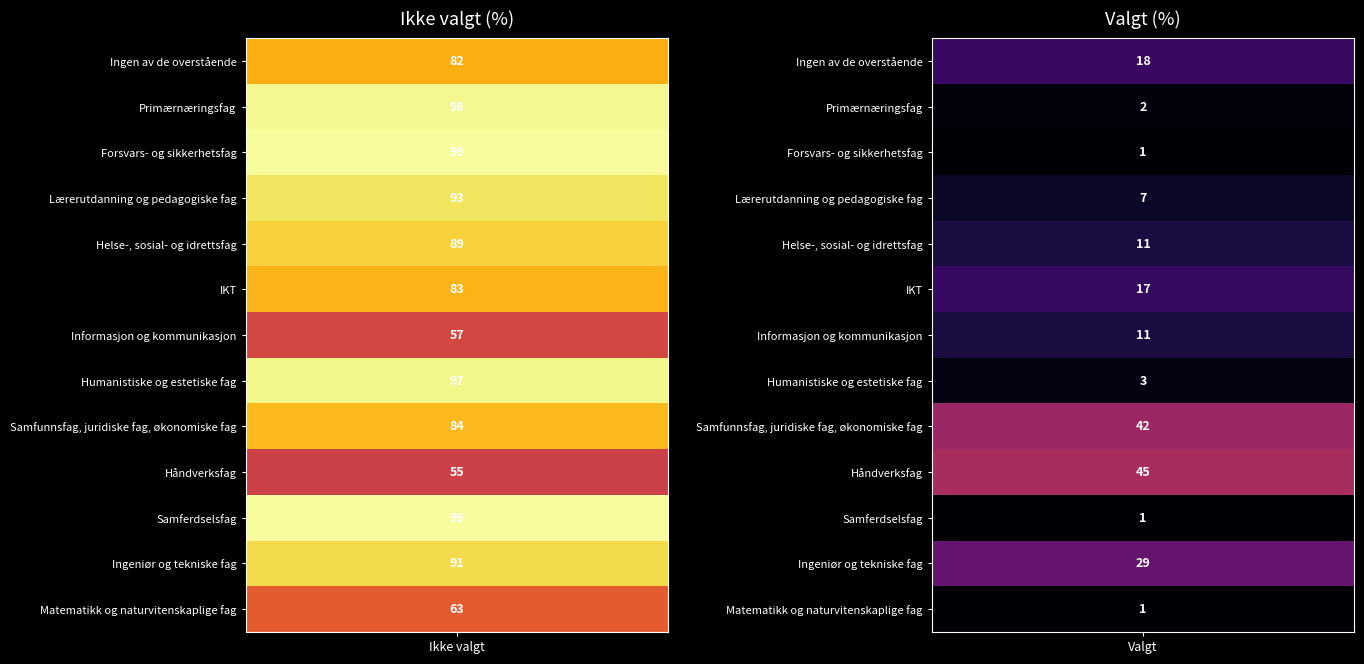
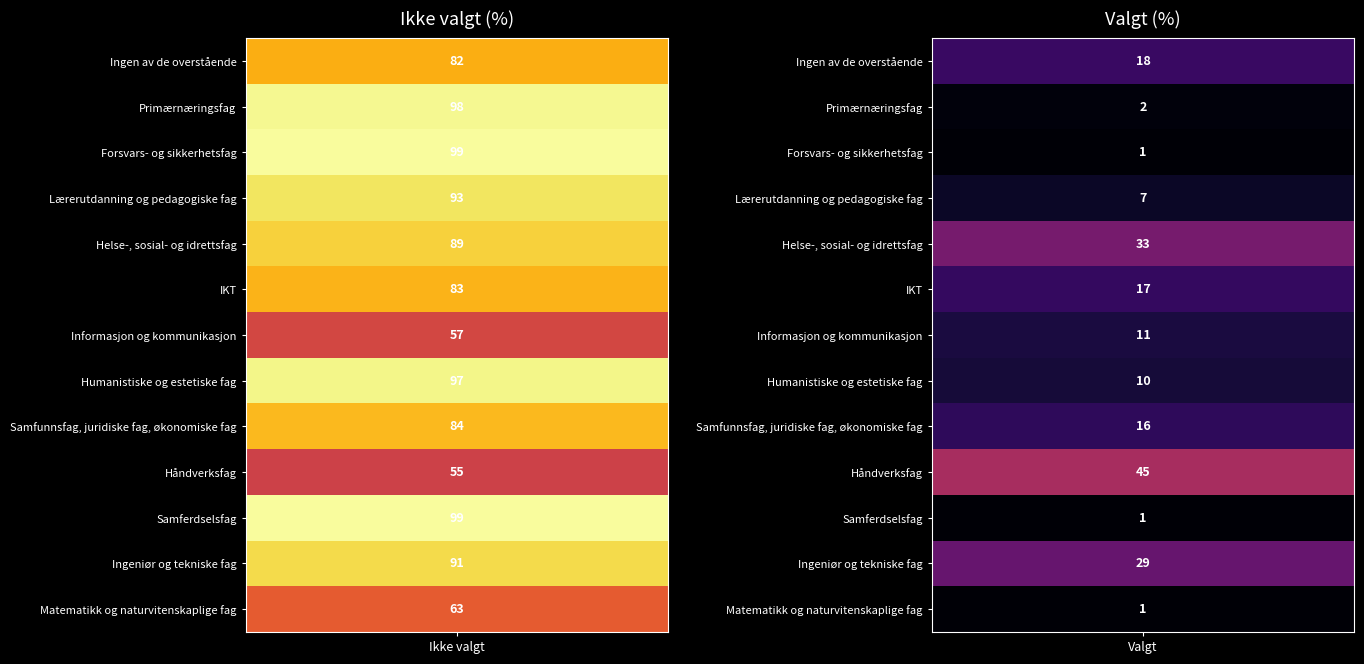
  {
    "Ikke valgt (%)": {
      "Ingen av de overstående": {
        "Ikke valgt": 82
      },
      "Primærnæringsfag": {
        "Ikke valgt": 98
      },
      "Forsvars- og sikkerhetsfag": {
        "Ikke valgt": 99
      },
      "Lærerutdanning og pedagogiske fag": {
        "Ikke valgt": 93
      },
      "Helse-, sosial- og idrettsfag": {
        "Ikke valgt": 89
      },
      "IKT": {
        "Ikke valgt": 83
      },
      "Informasjon og kommunikasjon": {
        "Ikke valgt": 57
      },
      "Humanistiske og estetiske fag": {
        "Ikke valgt": 97
      },
      "Samfunnsfag, juridiske fag, økonomiske fag": {
        "Ikke valgt": 84
      },
      "Håndverksfag": {
        "Ikke valgt": 55
      },
      "Samferdselsfag": {
        "Ikke valgt": 99
      },
      "Ingeniør og tekniske fag": {
        "Ikke valgt": 91
      },
      "Matematikk og naturvitenskaplige fag": {
        "Ikke valgt": 63
      }
    },
    "Valgt (%)": {
      "Ingen av de overstående": {
        "Valgt": 18
      },
      "Primærnæringsfag": {
        "Valgt": 2
      },
      "Forsvars- og sikkerhetsfag": {
        "Valgt": 1
      },
      "Lærerutdanning og pedagogiske fag": {
        "Valgt": 7
      },
      "Helse-, sosial- og idrettsfag": {
-       "Valgt": 11
+       "Valgt": 33
      },
      "IKT": {
        "Valgt": 17
      },
      "Informasjon og kommunikasjon": {
        "Valgt": 11
      },
      "Humanistiske og estetiske fag": {
-       "Valgt": 3
+       "Valgt": 10
      },
      "Samfunnsfag, juridiske fag, økonomiske fag": {
-       "Valgt": 42
+       "Valgt": 16
      },
      "Håndverksfag": {
        "Valgt": 45
      },
      "Samferdselsfag": {
        "Valgt": 1
      },
      "Ingeniør og tekniske fag": {
        "Valgt": 29
      },
      "Matematikk og naturvitenskaplige fag": {
        "Valgt": 1
      }
    }
  }
